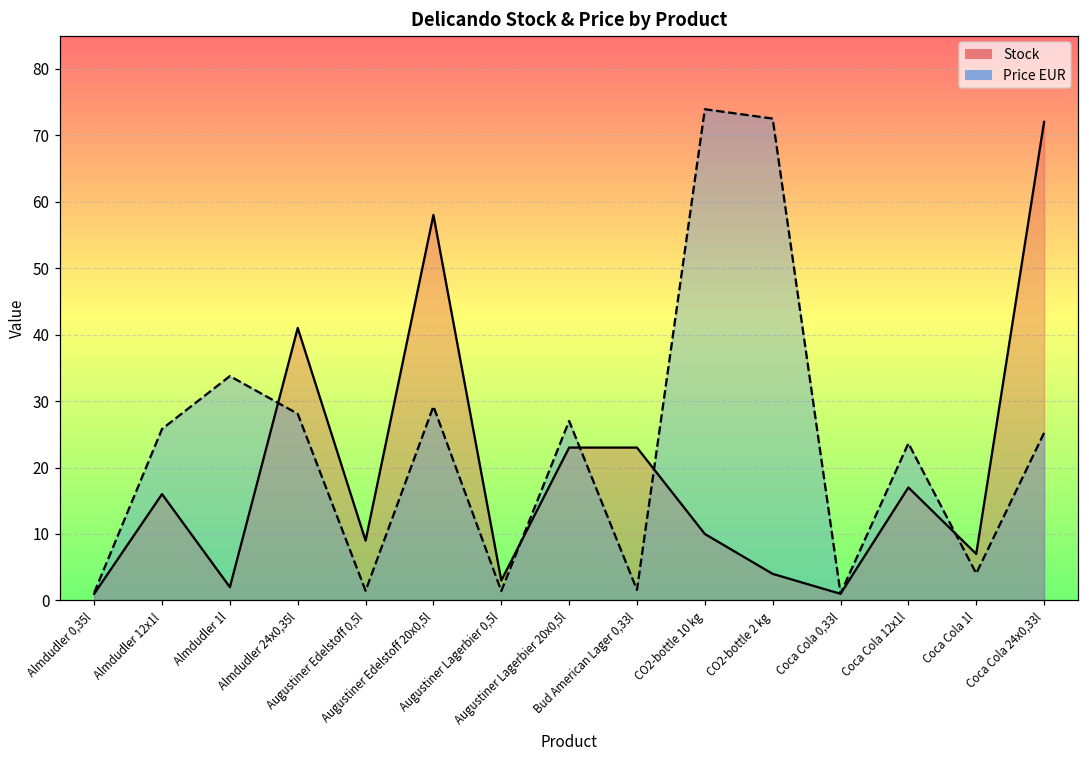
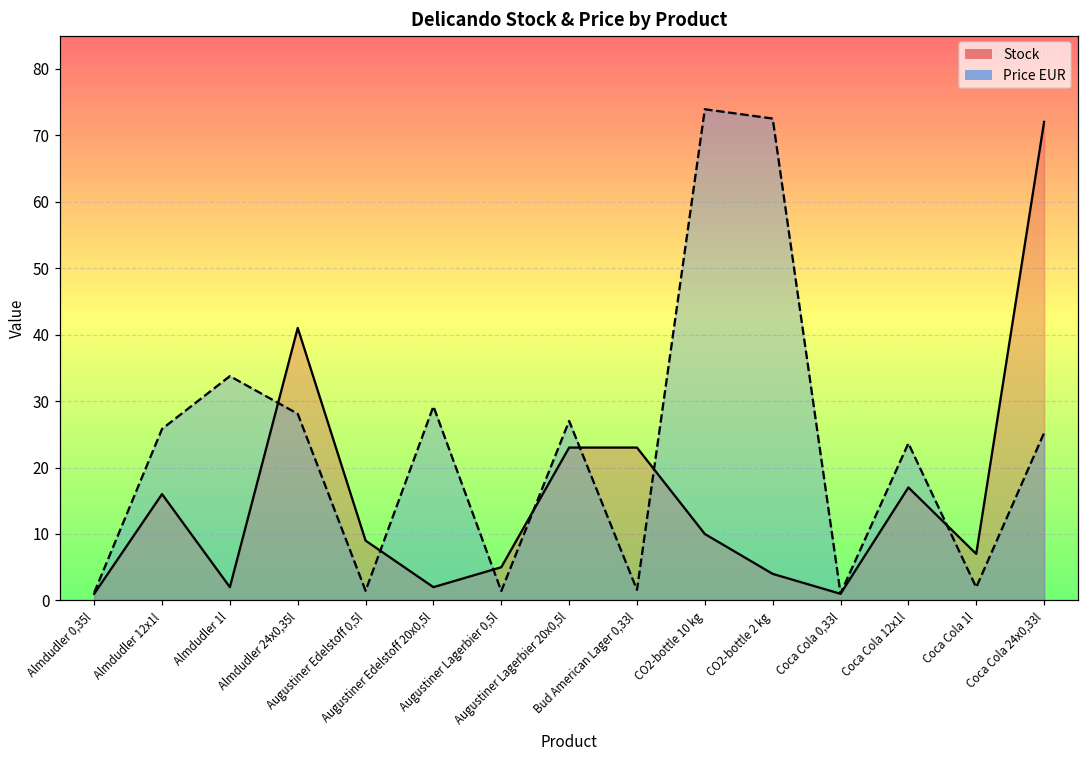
  {
    "Stock": {
      "Almdudler 12x1l": 16,
      "Almdudler 1l": 2,
      "Almdudler 24x0,35l": 41,
      "Augustiner Edelstoff 0,5l": 9,
-     "Augustiner Edelstoff 20x0,5l": 58,
-     "Augustiner Lagerbier 0,5l": 3,
+     "Augustiner Edelstoff 20x0,5l": 2,
+     "Augustiner Lagerbier 0,5l": 5,
      "Augustiner Lagerbier 20x0,5l": 23,
      "Bud American Lager 0,33l": 23,
      "CO2-bottle 10 kg": 10,
      "CO2-bottle 2 kg": 4,
      "Coca Cola 12x1l": 17,
      "Coca Cola 1l": 7,
      "Coca Cola 24x0,33l": 72
    },
    "Price EUR": {
      "Almdudler 12x1l": 26,
      "Almdudler 1l": 34,
      "Almdudler 24x0,35l": 28,
      "Augustiner Edelstoff 0,5l": 1,
      "Augustiner Edelstoff 20x0,5l": 29,
      "Augustiner Lagerbier 0,5l": 1,
      "Augustiner Lagerbier 20x0,5l": 27,
      "Bud American Lager 0,33l": 2,
      "CO2-bottle 10 kg": 74,
      "CO2-bottle 2 kg": 73,
      "Coca Cola 12x1l": 24,
-     "Coca Cola 1l": 4,
+     "Coca Cola 1l": 2,
      "Coca Cola 24x0,33l": 25
    }
  }
